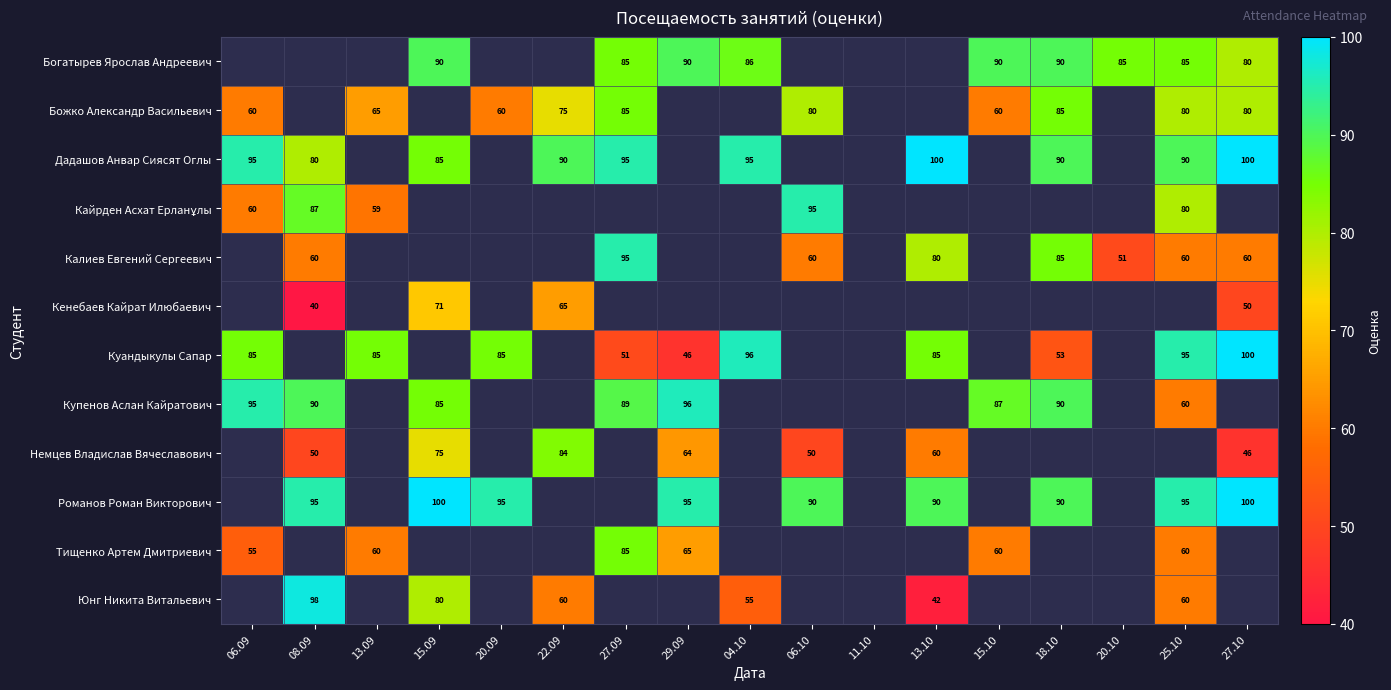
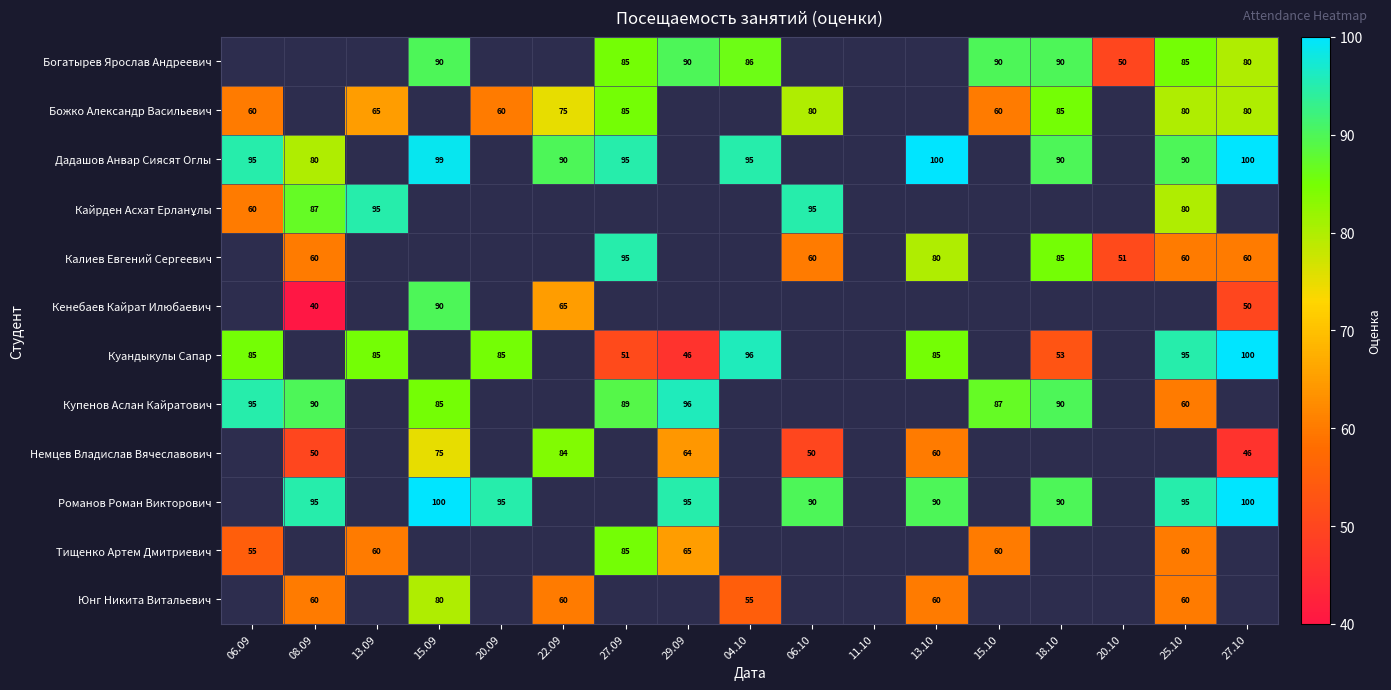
  {
    "Богатырев Ярослав Андреевич": {
      "15.09": 90,
      "27.09": 85,
      "29.09": 90,
      "04.10": 86,
      "15.10": 90,
      "18.10": 90,
-     "20.10": 85,
+     "20.10": 50,
      "25.10": 85,
      "27.10": 80
    },
    "Божко Александр Васильевич": {
      "06.09": 60,
      "13.09": 65,
      "20.09": 60,
      "22.09": 75,
      "27.09": 85,
      "06.10": 80,
      "15.10": 60,
      "18.10": 85,
      "25.10": 80,
      "27.10": 80
    },
    "Дадашов Анвар Сиясят Оглы": {
      "06.09": 95,
      "08.09": 80,
-     "15.09": 85,
+     "15.09": 99,
      "22.09": 90,
      "27.09": 95,
      "04.10": 95,
      "13.10": 100,
      "18.10": 90,
      "25.10": 90,
      "27.10": 100
    },
    "Кайрден Асхат Ерланұлы": {
      "06.09": 60,
      "08.09": 87,
-     "13.09": 59,
+     "13.09": 95,
      "06.10": 95,
      "25.10": 80
    },
    "Калиев Евгений Сергеевич": {
      "08.09": 60,
      "27.09": 95,
      "06.10": 60,
      "13.10": 80,
      "18.10": 85,
      "20.10": 51,
      "25.10": 60,
      "27.10": 60
    },
    "Кенебаев Кайрат Илюбаевич": {
      "08.09": 40,
-     "15.09": 71,
+     "15.09": 90,
      "22.09": 65,
      "27.10": 50
    },
    "Куандыкулы Сапар": {
      "06.09": 85,
      "13.09": 85,
      "20.09": 85,
      "27.09": 51,
      "29.09": 46,
      "04.10": 96,
      "13.10": 85,
      "18.10": 53,
      "25.10": 95,
      "27.10": 100
    },
    "Купенов Аслан Кайратович": {
      "06.09": 95,
      "08.09": 90,
      "15.09": 85,
      "27.09": 89,
      "29.09": 96,
      "15.10": 87,
      "18.10": 90,
      "25.10": 60
    },
    "Немцев Владислав Вячеславович": {
      "08.09": 50,
      "15.09": 75,
      "22.09": 84,
      "29.09": 64,
      "06.10": 50,
      "13.10": 60,
      "27.10": 46
    },
    "Романов Роман Викторович": {
      "08.09": 95,
      "15.09": 100,
      "20.09": 95,
      "29.09": 95,
      "06.10": 90,
      "13.10": 90,
      "18.10": 90,
      "25.10": 95,
      "27.10": 100
    },
    "Тищенко Артем Дмитриевич": {
      "06.09": 55,
      "13.09": 60,
      "27.09": 85,
      "29.09": 65,
      "15.10": 60,
      "25.10": 60
    },
    "Юнг Никита Витальевич": {
-     "08.09": 98,
+     "08.09": 60,
      "15.09": 80,
      "22.09": 60,
      "04.10": 55,
-     "13.10": 42,
+     "13.10": 60,
      "25.10": 60
    }
  }
